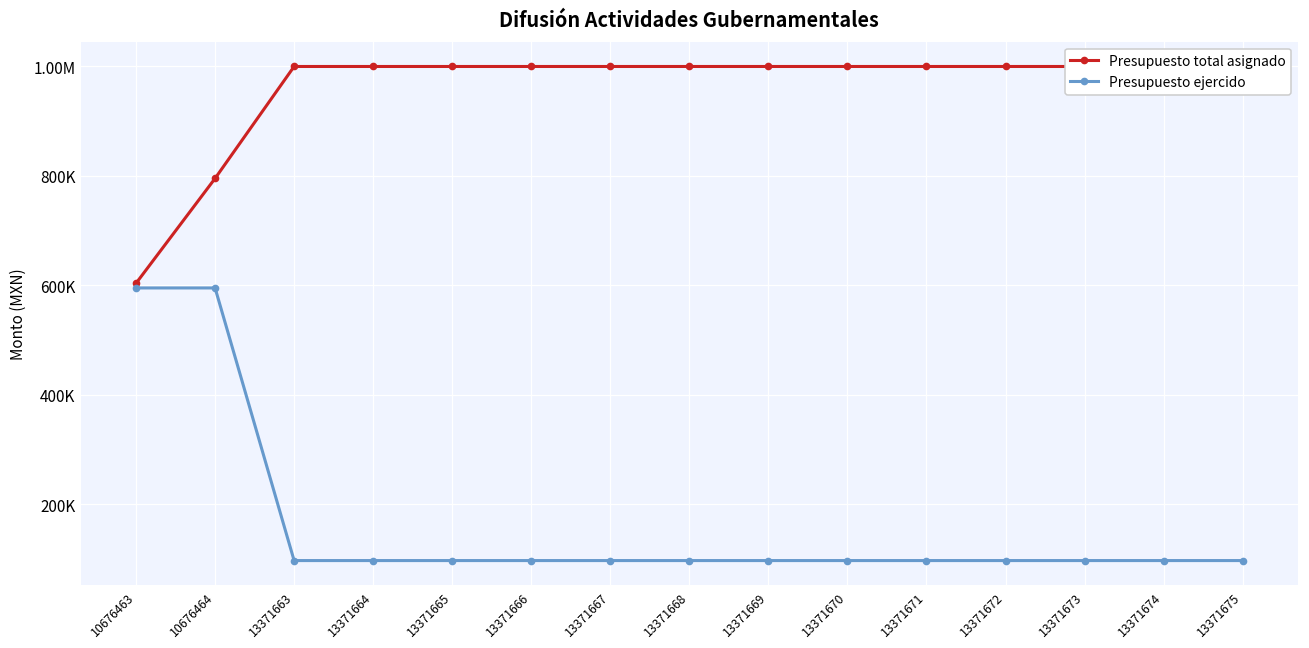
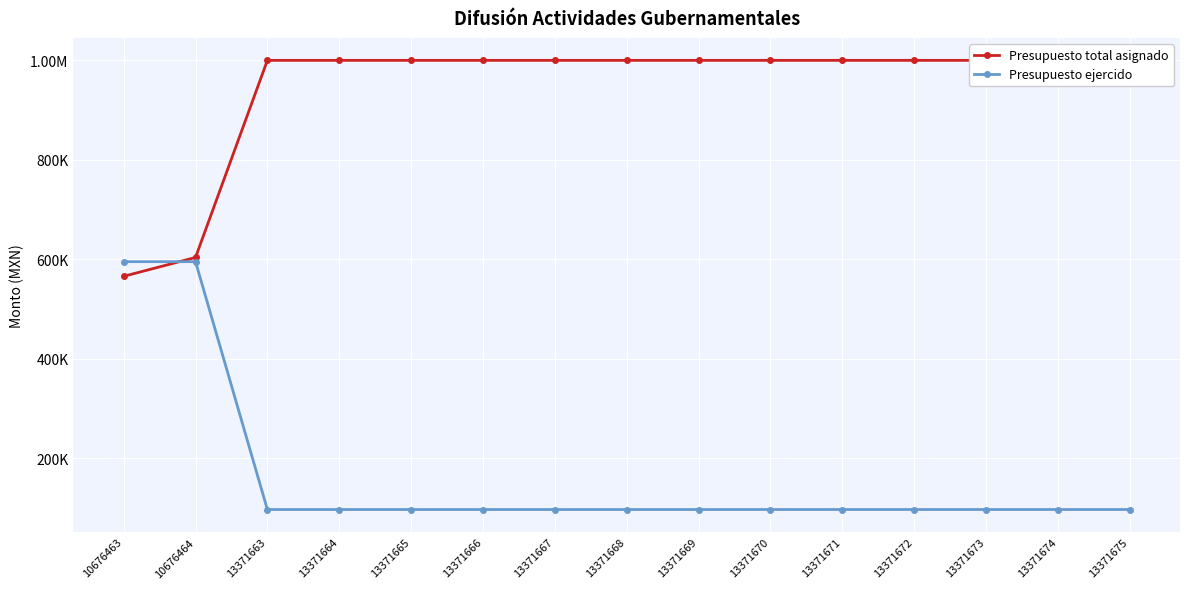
  {
    "Presupuesto total asignado": {
-     "10676463": 600000,
-     "10676464": 800000,
+     "10676463": 570000,
+     "10676464": 600000,
      "13371663": 1000000,
      "13371664": 1000000,
      "13371665": 1000000,
      "13371666": 1000000,
      "13371667": 1000000,
      "13371668": 1000000,
      "13371669": 1000000,
      "13371670": 1000000,
      "13371671": 1000000,
      "13371672": 1000000
    },
    "Presupuesto ejercido": {
      "10676463": 600000,
      "10676464": 600000,
      "13371663": 100000,
      "13371664": 100000,
      "13371665": 100000,
      "13371666": 100000,
      "13371667": 100000,
      "13371668": 100000,
      "13371669": 100000,
      "13371670": 100000,
      "13371671": 100000,
      "13371672": 100000,
      "13371673": 100000,
      "13371674": 100000,
      "13371675": 100000
    }
  }
